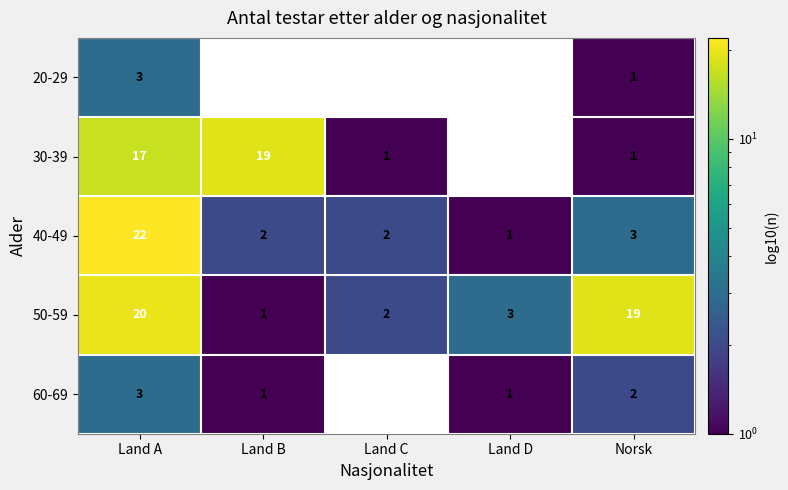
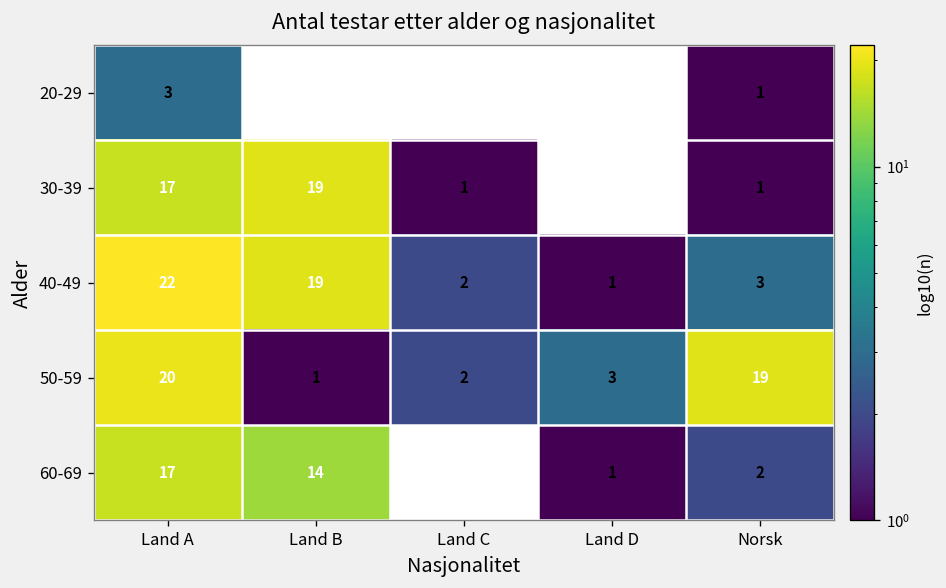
  {
    "20-29": {
      "Land A": 3,
      "Norsk": 1
    },
    "30-39": {
      "Land A": 17,
      "Land B": 19,
      "Land C": 1,
      "Norsk": 1
    },
    "40-49": {
      "Land A": 22,
-     "Land B": 2,
+     "Land B": 19,
      "Land C": 2,
      "Land D": 1,
      "Norsk": 3
    },
    "50-59": {
      "Land A": 20,
      "Land B": 1,
      "Land C": 2,
      "Land D": 3,
      "Norsk": 19
    },
    "60-69": {
-     "Land A": 3,
-     "Land B": 1,
+     "Land A": 17,
+     "Land B": 14,
      "Land D": 1,
      "Norsk": 2
    }
  }
